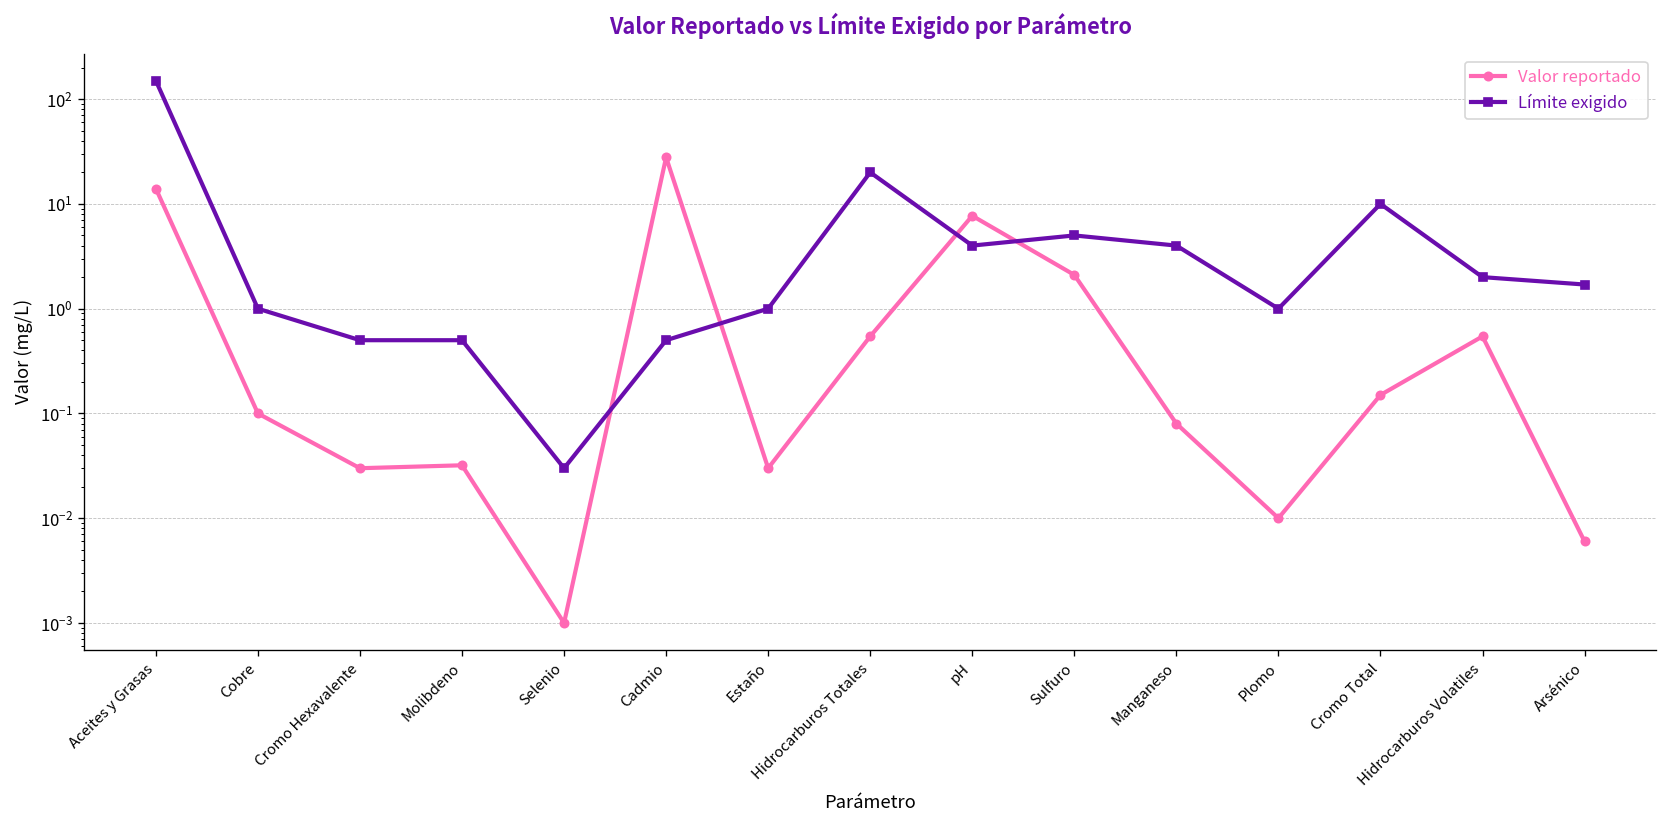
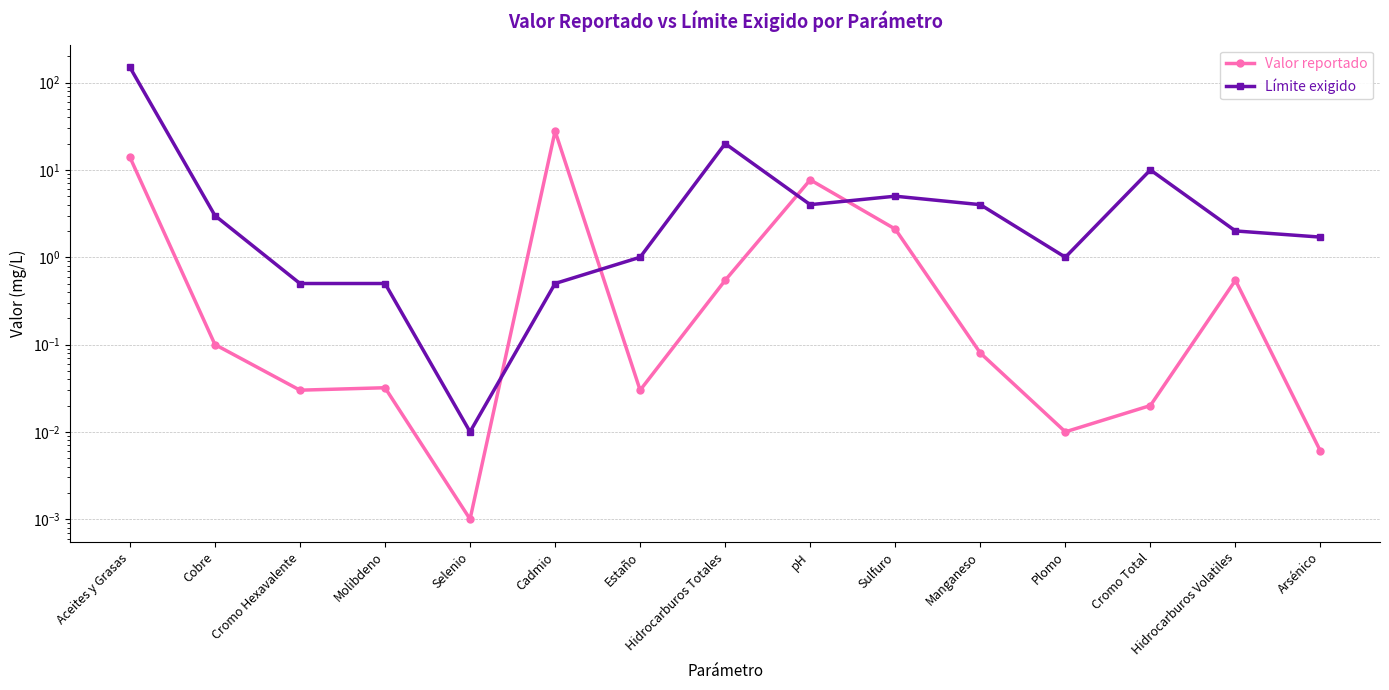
  {
    "Valor reportado": {
      "Aceites y Grasas": 14,
      "Cobre": 0.10,
      "Cromo Hexavalente": 0.03,
      "Molibdeno": 0.03,
      "Selenio": 0.0010,
      "Cadmio": 28,
      "Estaño": 0.03,
      "Hidrocarburos Totales": 0.5,
      "pH": 8,
      "Sulfuro": 2.1,
      "Manganeso": 0.08,
      "Plomo": 0.01,
-     "Cromo Total": 0.15,
+     "Cromo Total": 0.02,
      "Hidrocarburos Volatiles": 0.5,
      "Arsénico": 0.006
    },
    "Límite exigido": {
      "Aceites y Grasas": 150,
-     "Cobre": 1,
+     "Cobre": 3,
      "Cromo Hexavalente": 0.5,
      "Molibdeno": 0.5,
-     "Selenio": 0.03,
+     "Selenio": 0.01,
      "Cadmio": 0.5,
      "Estaño": 1.0,
      "Hidrocarburos Totales": 20,
      "pH": 4,
      "Sulfuro": 5,
      "Manganeso": 4,
      "Plomo": 1.0,
      "Cromo Total": 10,
      "Hidrocarburos Volatiles": 2.0,
      "Arsénico": 1.7
    }
  }
